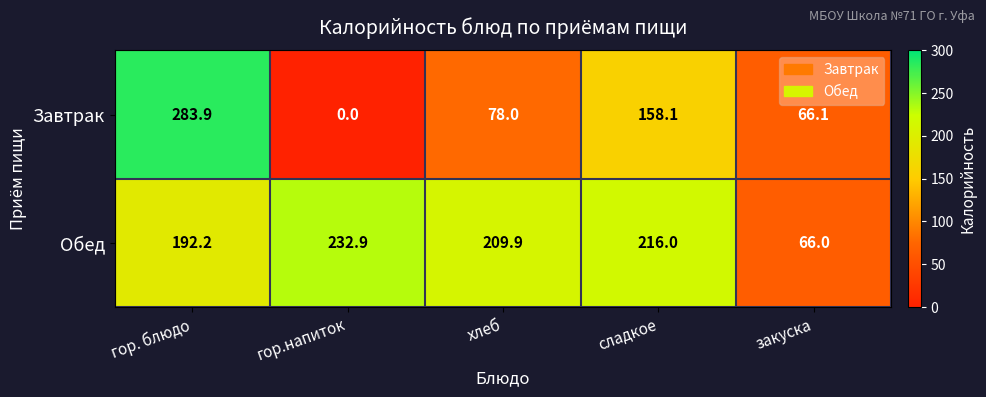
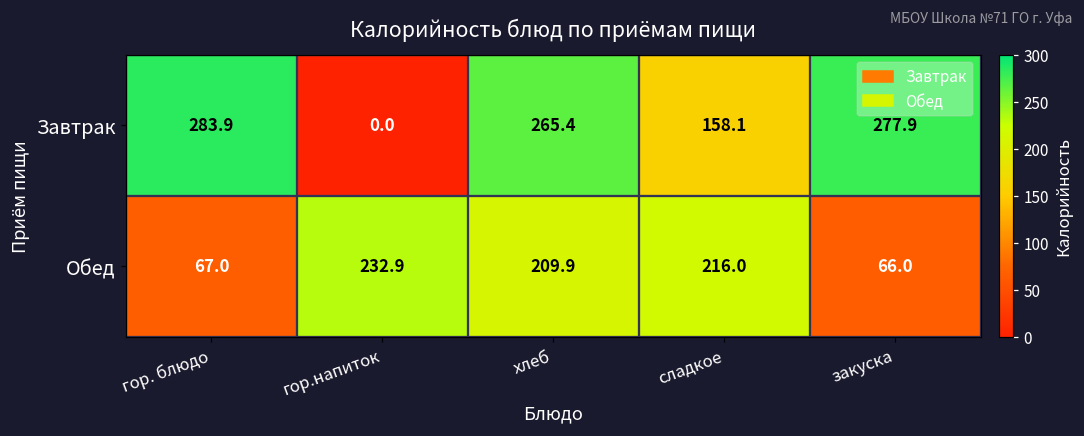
  {
    "Завтрак": {
      "гор. блюдо": 283.9,
      "гор.напиток": 0.0,
-     "хлеб": 78.0,
+     "хлеб": 265.4,
      "сладкое": 158.1,
-     "закуска": 66.1
+     "закуска": 277.9
    },
    "Обед": {
-     "гор. блюдо": 192.2,
+     "гор. блюдо": 67.0,
      "гор.напиток": 232.9,
      "хлеб": 209.9,
      "сладкое": 216.0,
      "закуска": 66.0
    }
  }
